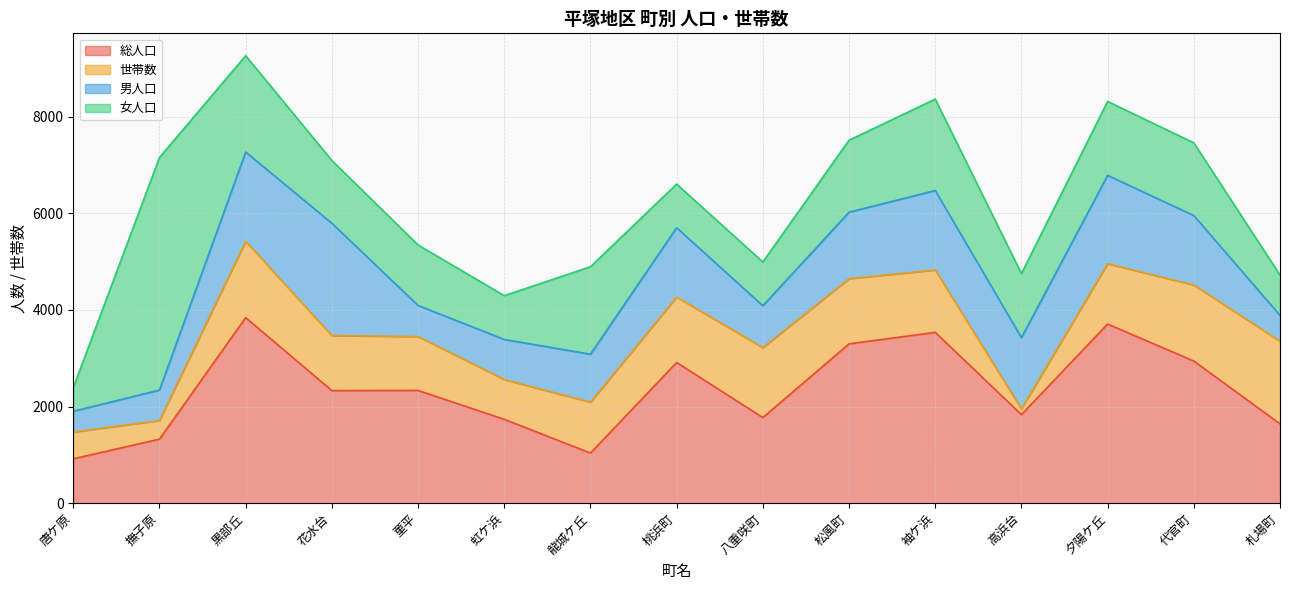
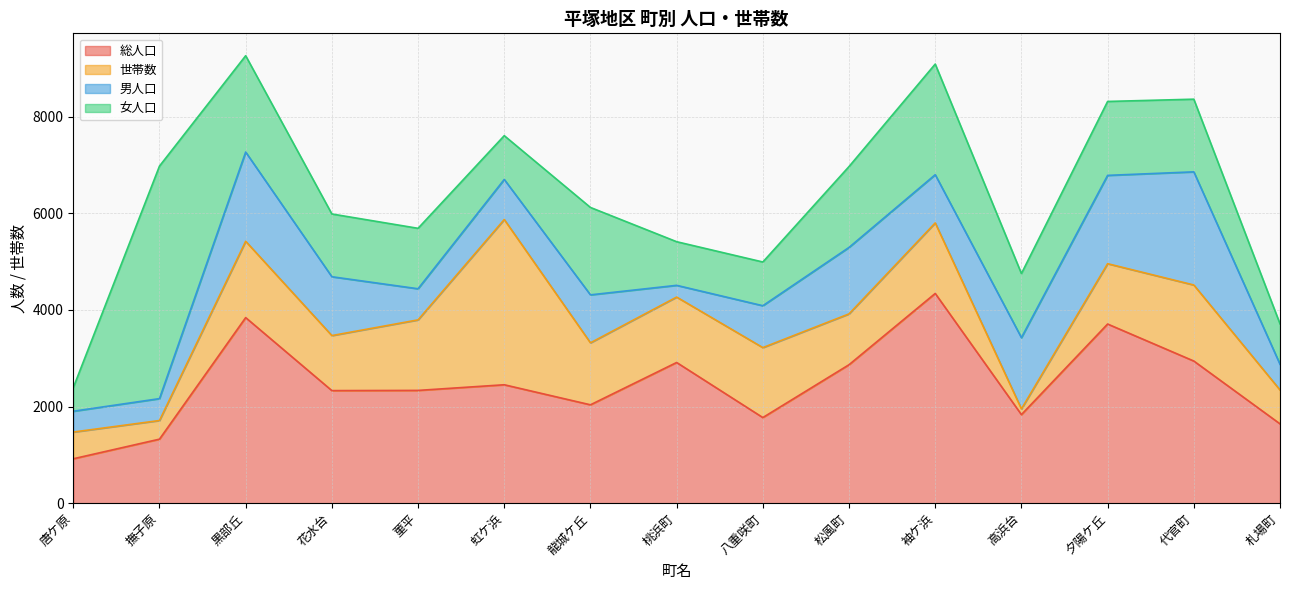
  {
    "総人口": {
      "唐ケ原": 900,
      "撫子原": 1300,
      "黒部丘": 3800,
      "花水台": 2300,
      "菫平": 2300,
-     "虹ケ浜": 1700,
-     "龍城ケ丘": 1000,
+     "虹ケ浜": 2500,
+     "龍城ケ丘": 2000,
      "桃浜町": 2900,
      "八重咲町": 1800,
-     "松風町": 3300,
-     "袖ケ浜": 3500,
+     "松風町": 2900,
+     "袖ケ浜": 4300,
      "高浜台": 1800,
      "夕陽ケ丘": 3700,
      "代官町": 2900,
      "札場町": 1600
    },
    "世帯数": {
      "唐ケ原": 600,
      "撫子原": 400,
      "黒部丘": 1600,
      "花水台": 1100,
-     "菫平": 1100,
-     "虹ケ浜": 800,
-     "龍城ケ丘": 1100,
+     "菫平": 1500,
+     "虹ケ浜": 3400,
+     "龍城ケ丘": 1300,
      "桃浜町": 1400,
      "八重咲町": 1400,
-     "松風町": 1300,
-     "袖ケ浜": 1300,
+     "松風町": 1100,
+     "袖ケ浜": 1500,
      "高浜台": 100,
      "夕陽ケ丘": 1200,
      "代官町": 1600,
-     "札場町": 1700
+     "札場町": 700
    },
    "男人口": {
      "唐ケ原": 400,
-     "撫子原": 600,
+     "撫子原": 500,
      "黒部丘": 1800,
-     "花水台": 2300,
+     "花水台": 1200,
      "菫平": 600,
      "虹ケ浜": 800,
      "龍城ケ丘": 1000,
-     "桃浜町": 1400,
+     "桃浜町": 200,
      "八重咲町": 900,
      "松風町": 1400,
-     "袖ケ浜": 1600,
+     "袖ケ浜": 1000,
      "高浜台": 1500,
      "夕陽ケ丘": 1800,
-     "代官町": 1400,
+     "代官町": 2300,
      "札場町": 500
    },
    "女人口": {
      "唐ケ原": 500,
      "撫子原": 4800,
      "黒部丘": 2000,
      "花水台": 1300,
      "菫平": 1300,
      "虹ケ浜": 900,
      "龍城ケ丘": 1800,
      "桃浜町": 900,
      "八重咲町": 900,
-     "松風町": 1500,
-     "袖ケ浜": 1900,
+     "松風町": 1700,
+     "袖ケ浜": 2300,
      "高浜台": 1300,
      "夕陽ケ丘": 1500,
      "代官町": 1500,
      "札場町": 800
    }
  }
